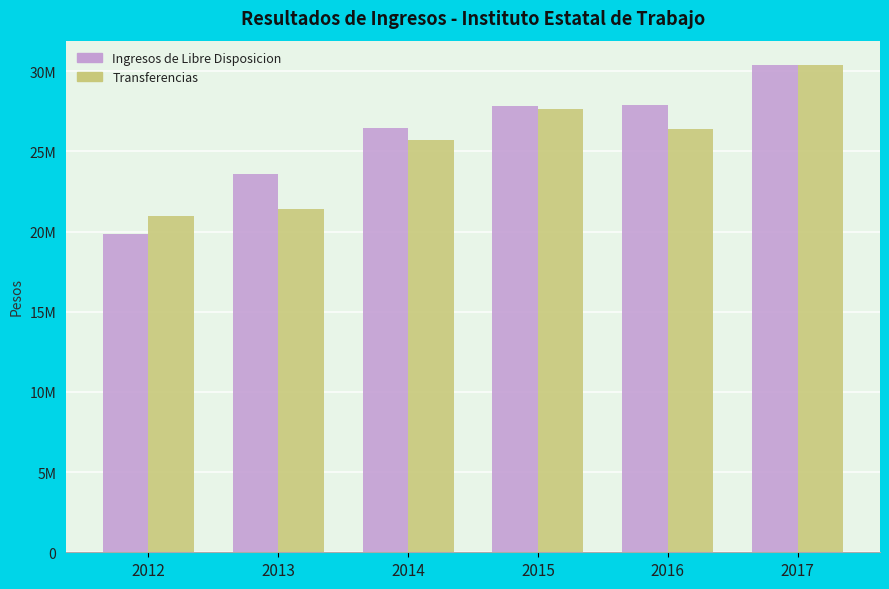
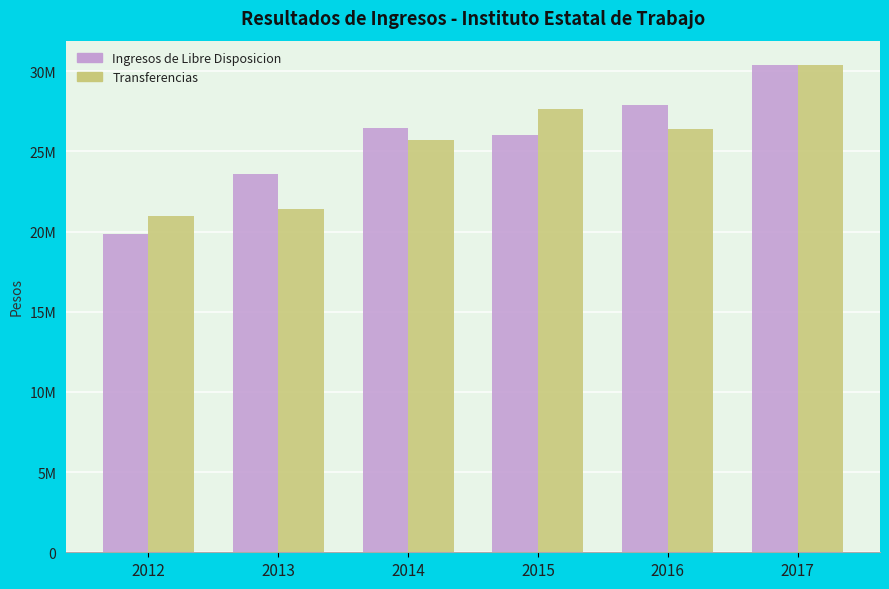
  {
    "Ingresos de Libre Disposicion": {
      "2012": 19900000,
      "2013": 23600000,
      "2014": 26500000,
-     "2015": 27900000,
+     "2015": 26000000,
      "2016": 27900000,
      "2017": 30400000
    },
    "Transferencias": {
      "2012": 21000000,
      "2013": 21400000,
      "2014": 25700000,
      "2015": 27700000,
      "2016": 26400000,
      "2017": 30400000
    }
  }
